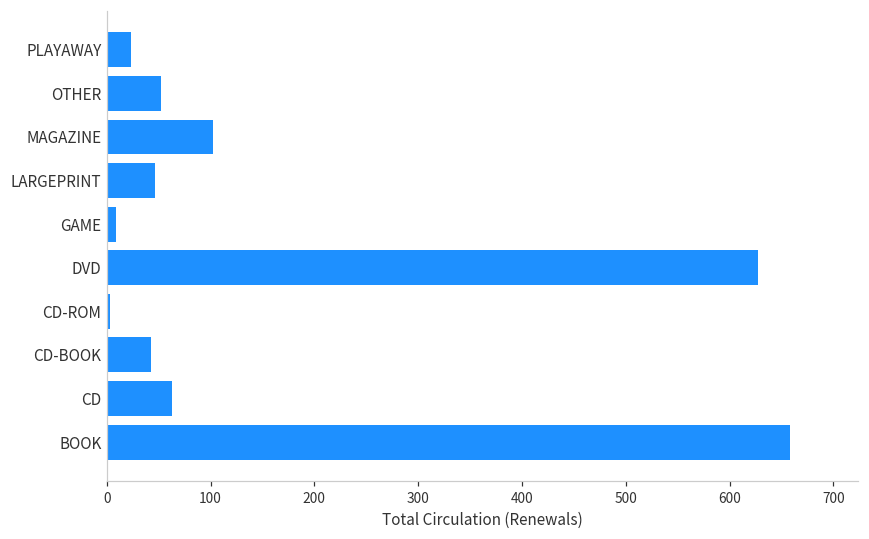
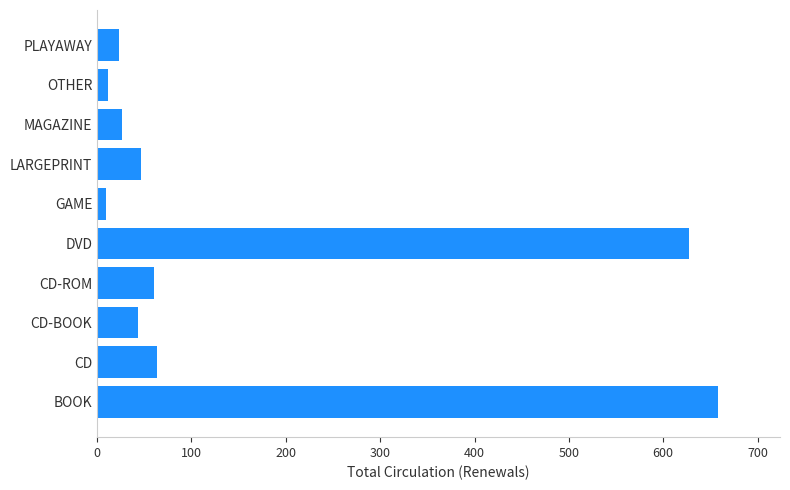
  {
    "PLAYAWAY": 20,
-   "OTHER": 50,
-   "MAGAZINE": 100,
+   "OTHER": 10,
+   "MAGAZINE": 30,
    "LARGEPRINT": 50,
    "GAME": 10,
    "DVD": 630,
-   "CD-ROM": 0,
+   "CD-ROM": 60,
    "CD-BOOK": 40,
    "CD": 60,
    "BOOK": 660
  }
